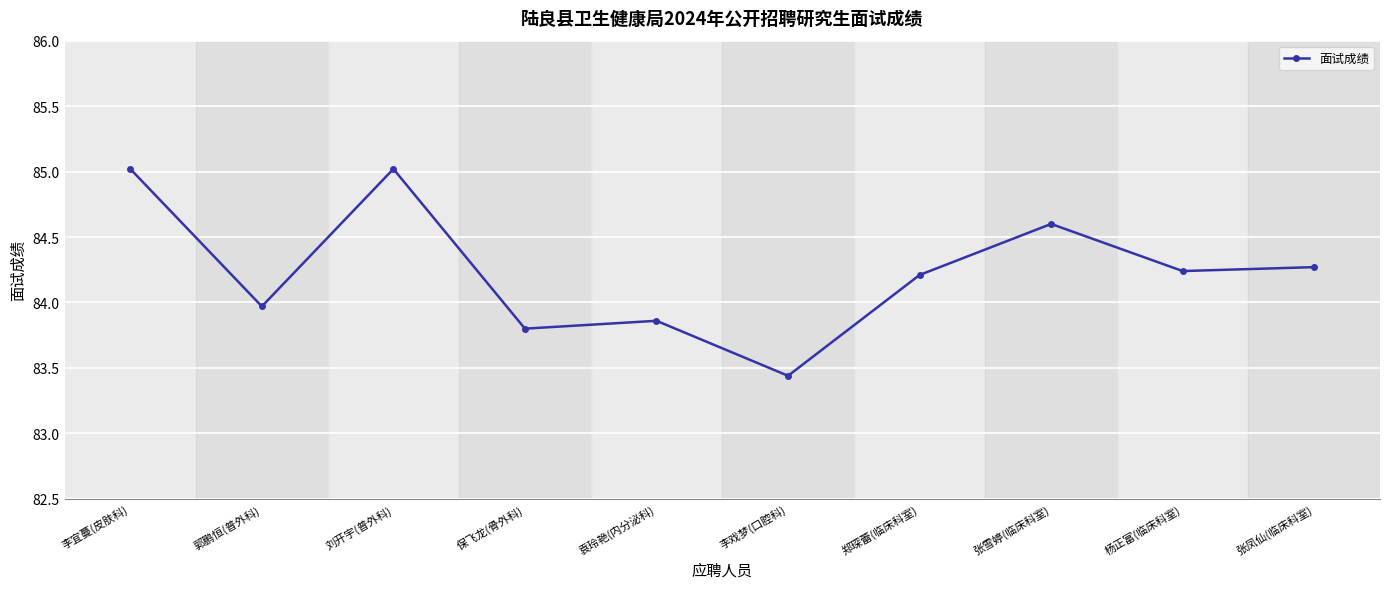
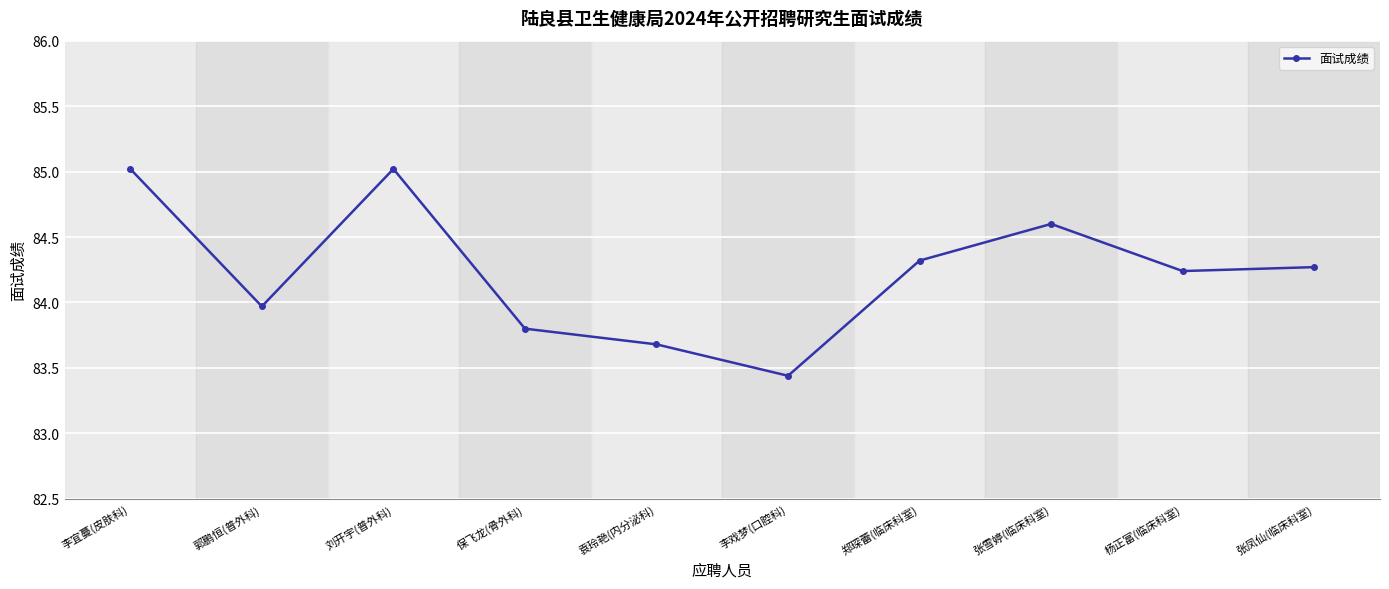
  {
    "李宜蔓(皮肤科)": 85.02,
    "郭鹏恒(普外科)": 83.97,
    "刘开宇(普外科)": 85.02,
    "保飞龙(骨外科)": 83.80,
-   "袁玲艳(内分泌科)": 83.86,
+   "袁玲艳(内分泌科)": 83.68,
    "李戏梦(口腔科)": 83.44,
-   "郑琛蕾(临床科室)": 84.21,
+   "郑琛蕾(临床科室)": 84.32,
    "张雪婷(临床科室)": 84.60,
    "杨正富(临床科室)": 84.24,
    "张凤仙(临床科室)": 84.27
  }
